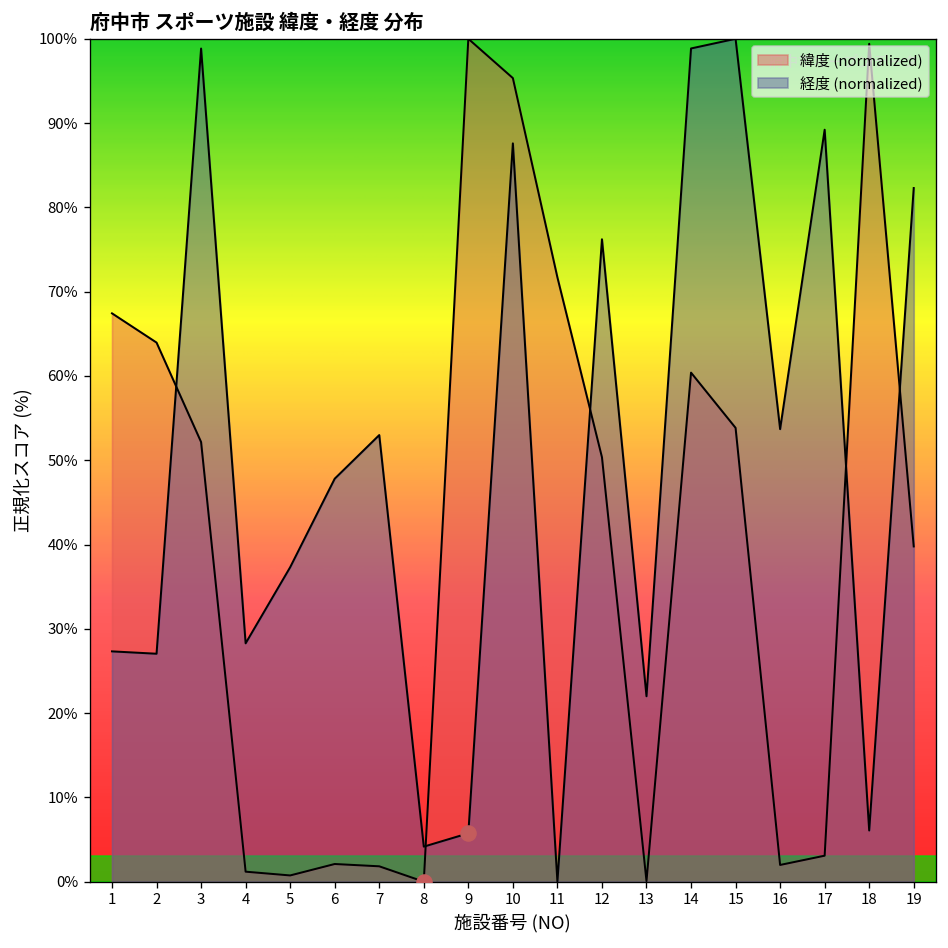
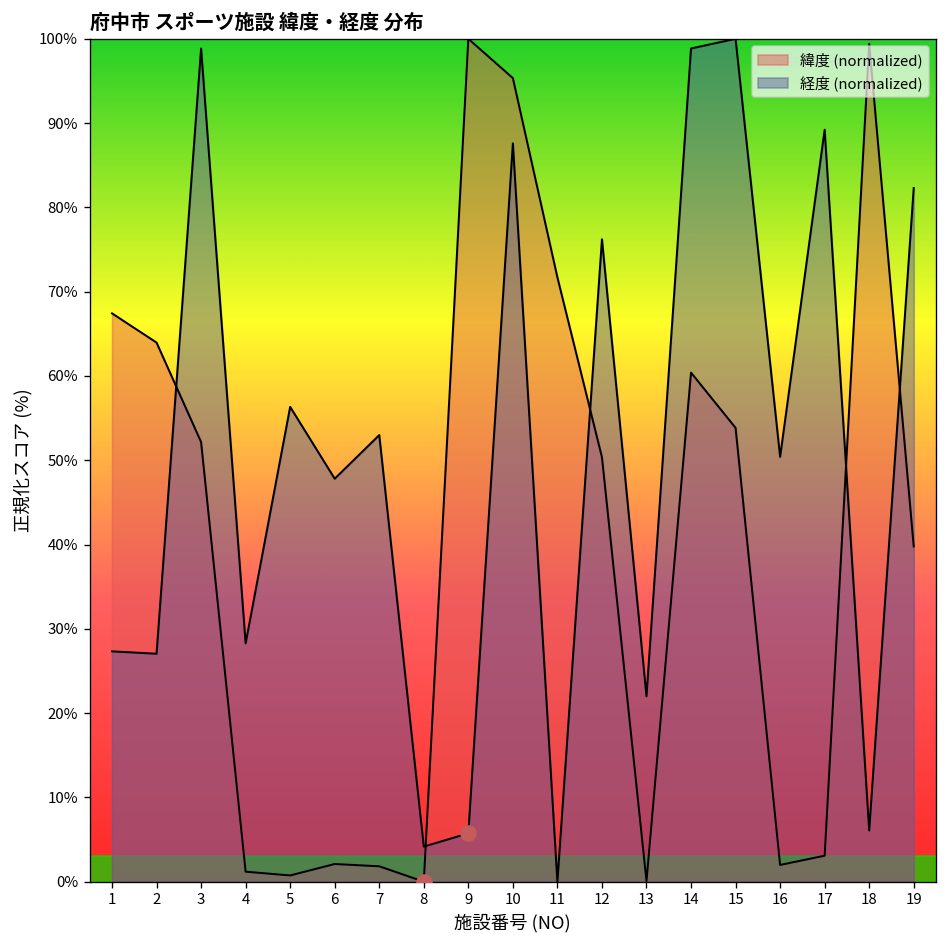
  {
    "経度 (normalized)": {
      "1": "27%",
      "2": "27%",
      "3": "99%",
      "4": "28%",
-     "5": "37%",
+     "5": "56%",
      "6": "48%",
      "7": "53%",
      "8": "4%",
      "10": "88%",
      "12": "76%",
      "13": "22%",
      "14": "99%",
      "15": "100%",
-     "16": "54%",
+     "16": "50%",
      "17": "89%",
      "18": "6%",
      "19": "82%"
    }
  }
